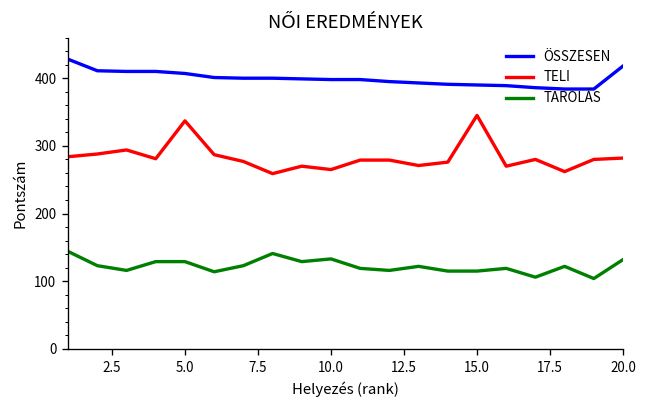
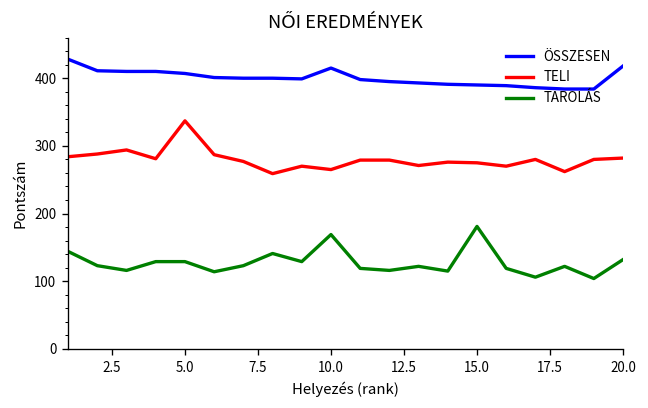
  {
    "ÖSSZESEN": {
      "5.0": 410,
-     "10.0": 400,
+     "10.0": 420,
      "15.0": 390,
      "20.0": 420
    },
    "TELI": {
      "5.0": 340,
      "10.0": 270,
-     "15.0": 350,
+     "15.0": 280,
      "20.0": 280
    },
    "TAROLÁS": {
      "5.0": 130,
-     "10.0": 130,
-     "15.0": 120,
+     "10.0": 170,
+     "15.0": 180,
      "20.0": 130
    }
  }
